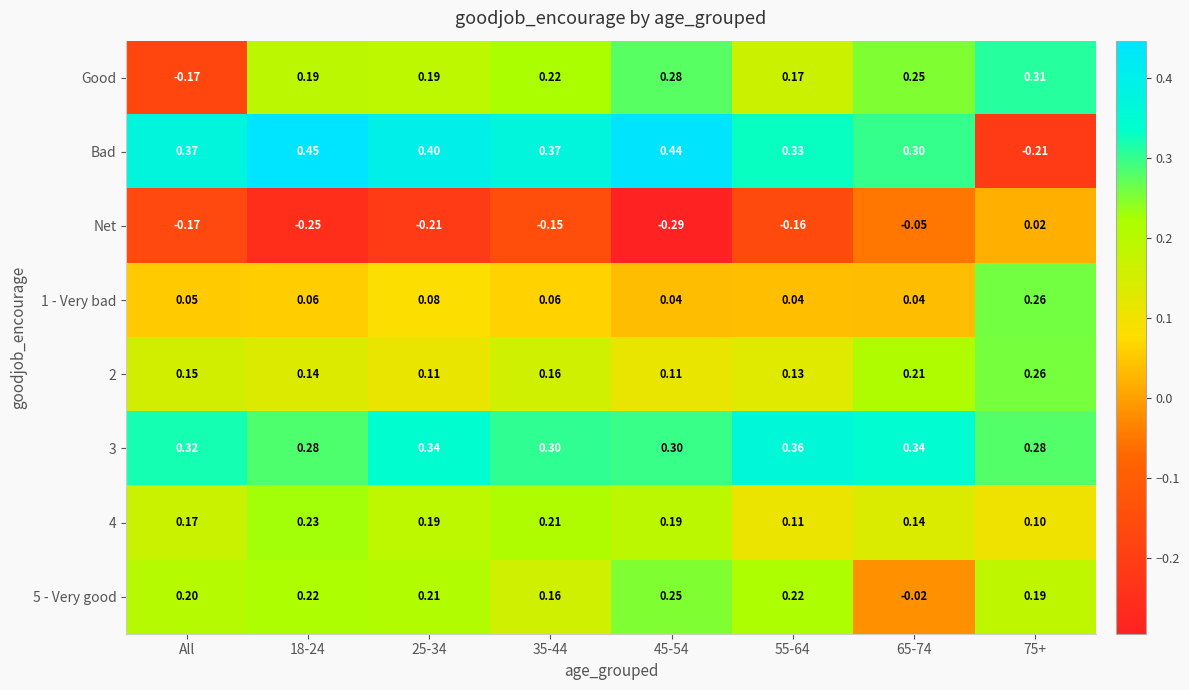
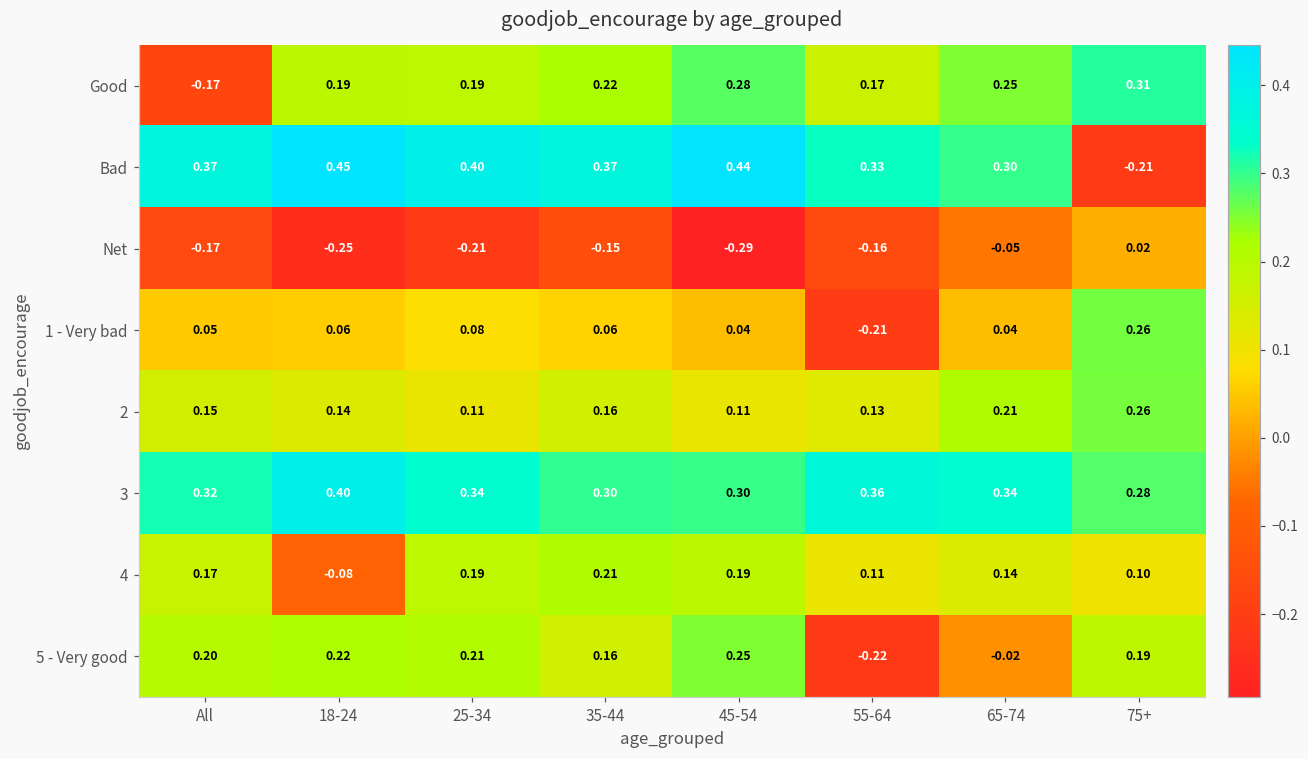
  {
    "Good": {
      "All": -0.17,
      "18-24": 0.19,
      "25-34": 0.19,
      "35-44": 0.22,
      "45-54": 0.28,
      "55-64": 0.17,
      "65-74": 0.25,
      "75+": 0.31
    },
    "Bad": {
      "All": 0.37,
      "18-24": 0.45,
      "25-34": 0.40,
      "35-44": 0.37,
      "45-54": 0.44,
      "55-64": 0.33,
      "65-74": 0.30,
      "75+": -0.21
    },
    "Net": {
      "All": -0.17,
      "18-24": -0.25,
      "25-34": -0.21,
      "35-44": -0.15,
      "45-54": -0.29,
      "55-64": -0.16,
      "65-74": -0.05,
      "75+": 0.02
    },
    "1 - Very bad": {
      "All": 0.05,
      "18-24": 0.06,
      "25-34": 0.08,
      "35-44": 0.06,
      "45-54": 0.04,
-     "55-64": 0.04,
+     "55-64": -0.21,
      "65-74": 0.04,
      "75+": 0.26
    },
    "2": {
      "All": 0.15,
      "18-24": 0.14,
      "25-34": 0.11,
      "35-44": 0.16,
      "45-54": 0.11,
      "55-64": 0.13,
      "65-74": 0.21,
      "75+": 0.26
    },
    "3": {
      "All": 0.32,
-     "18-24": 0.28,
+     "18-24": 0.40,
      "25-34": 0.34,
      "35-44": 0.30,
      "45-54": 0.30,
      "55-64": 0.36,
      "65-74": 0.34,
      "75+": 0.28
    },
    "4": {
      "All": 0.17,
-     "18-24": 0.23,
+     "18-24": -0.08,
      "25-34": 0.19,
      "35-44": 0.21,
      "45-54": 0.19,
      "55-64": 0.11,
      "65-74": 0.14,
      "75+": 0.10
    },
    "5 - Very good": {
      "All": 0.20,
      "18-24": 0.22,
      "25-34": 0.21,
      "35-44": 0.16,
      "45-54": 0.25,
-     "55-64": 0.22,
+     "55-64": -0.22,
      "65-74": -0.02,
      "75+": 0.19
    }
  }
